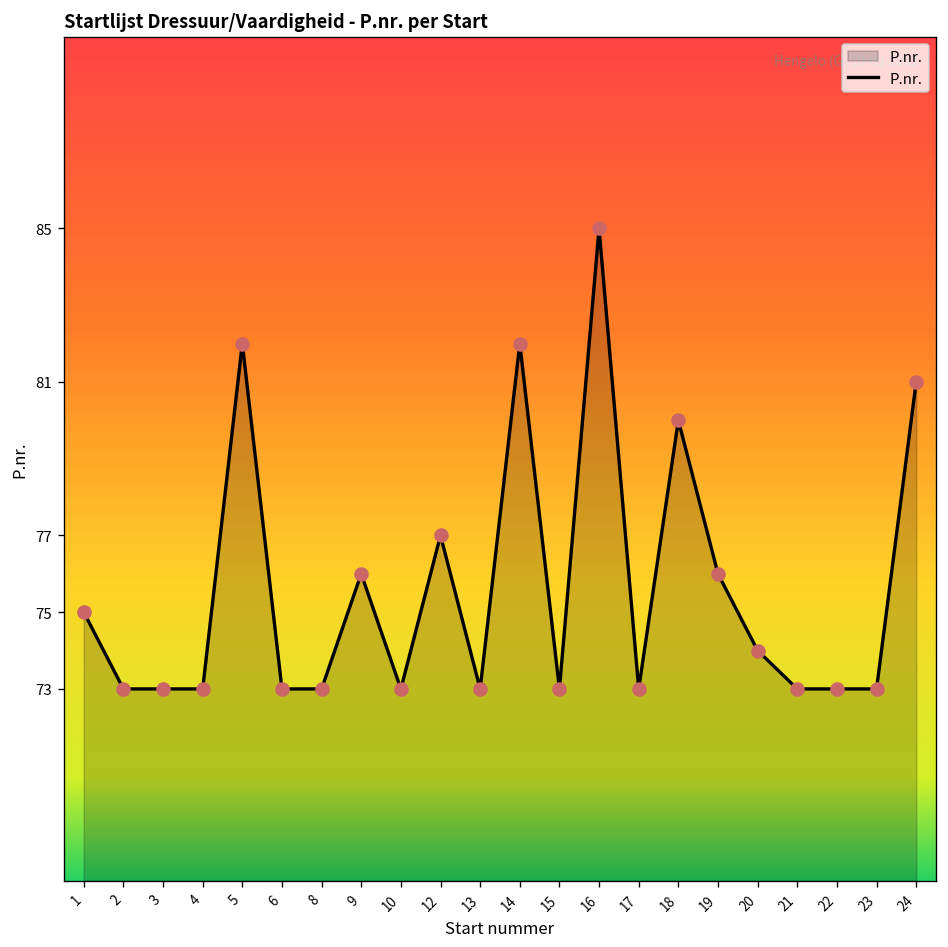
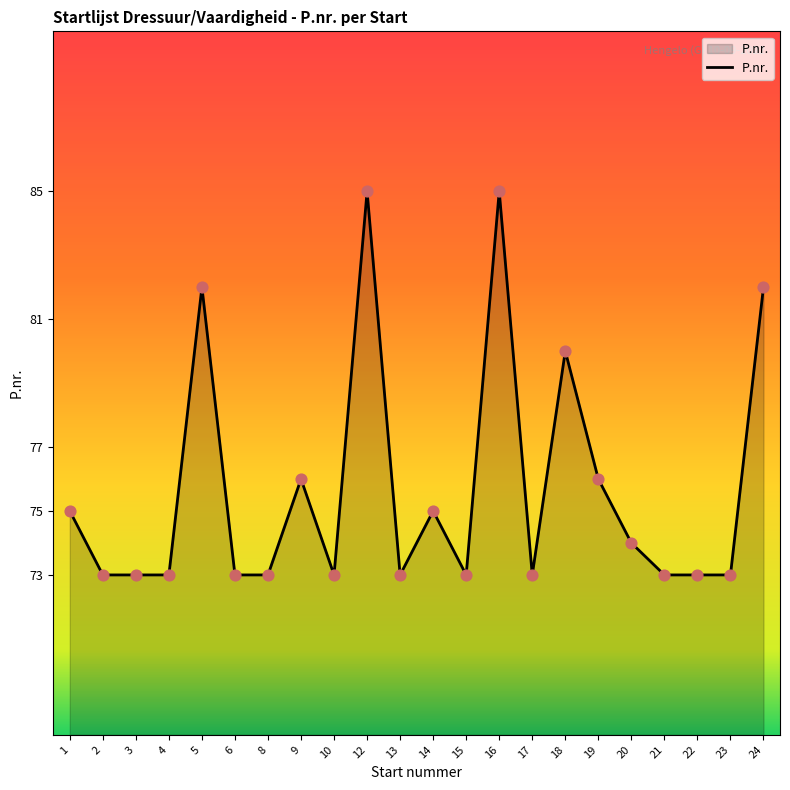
  {
    "1": 75,
    "2": 73,
    "3": 73,
    "4": 73,
    "5": 82,
    "6": 73,
    "8": 73,
    "9": 76,
    "10": 73,
-   "12": 77,
+   "12": 85,
    "13": 73,
-   "14": 82,
+   "14": 75,
    "15": 73,
    "16": 85,
    "17": 73,
    "18": 80,
    "19": 76,
    "20": 74,
    "21": 73,
    "22": 73,
    "23": 73,
-   "24": 81
+   "24": 82
  }
